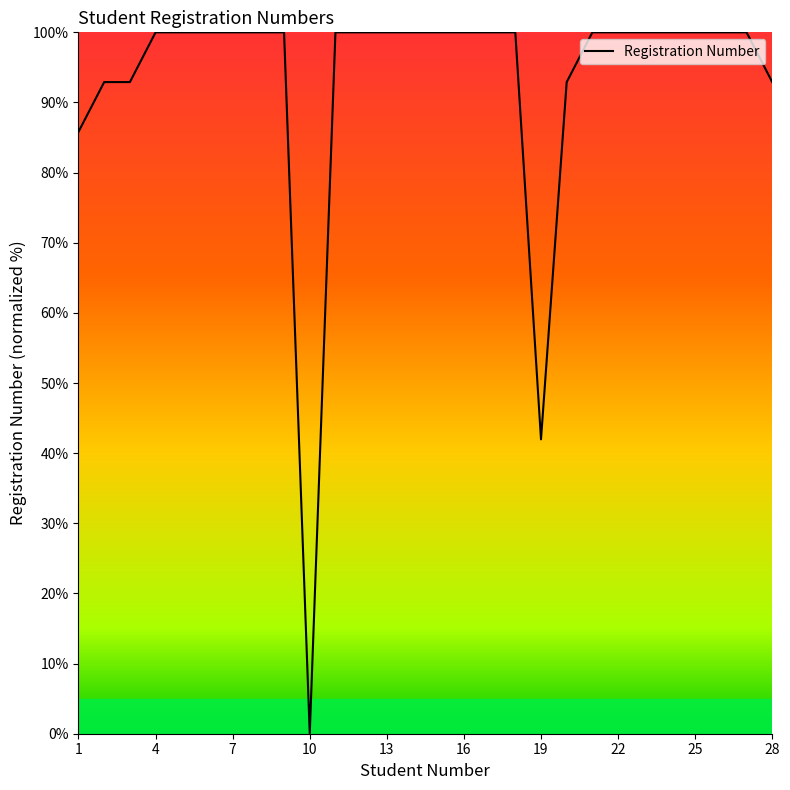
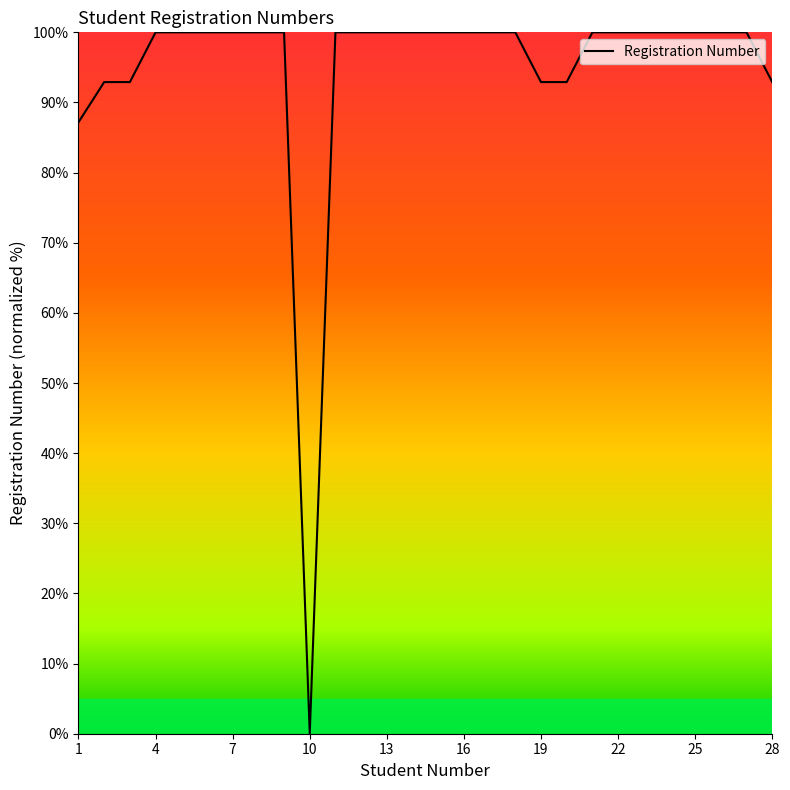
  {
-   "1": "86%",
+   "1": "87%",
    "4": "100%",
    "7": "100%",
    "13": "100%",
    "16": "100%",
-   "19": "42%",
+   "19": "93%",
    "22": "100%",
    "25": "100%",
    "28": "93%"
  }
